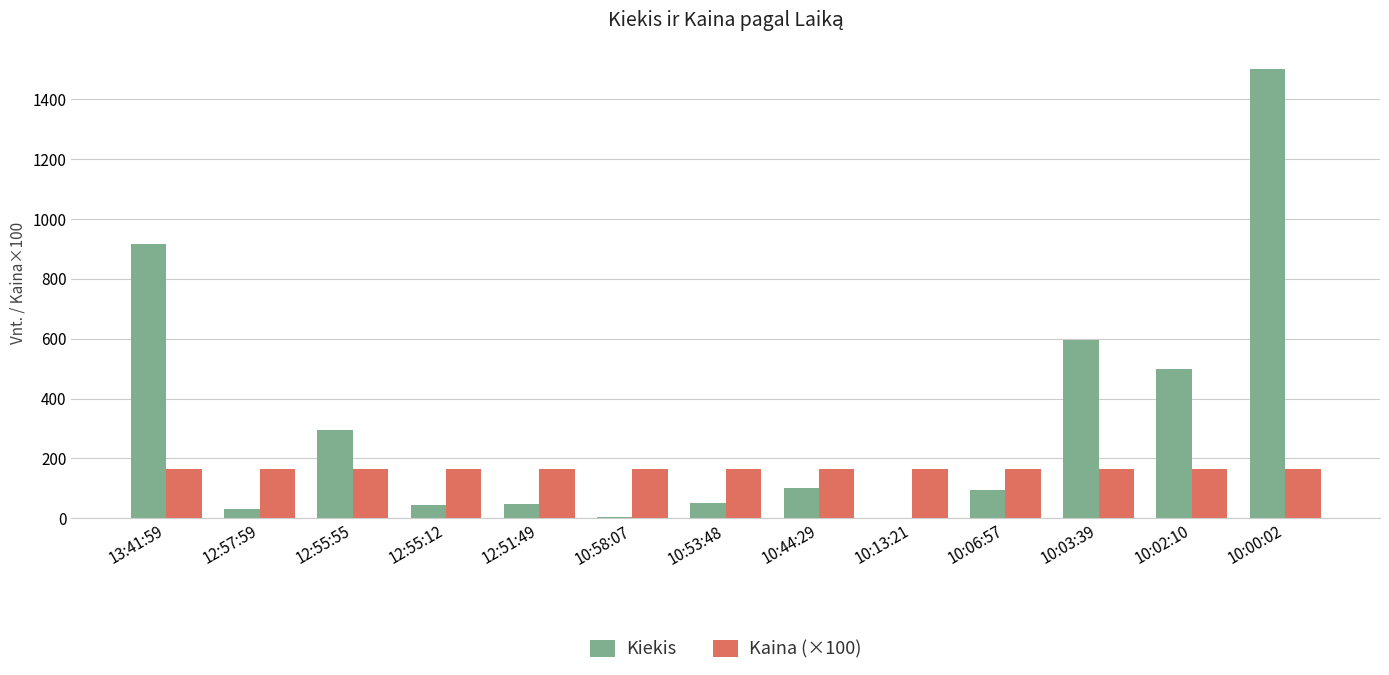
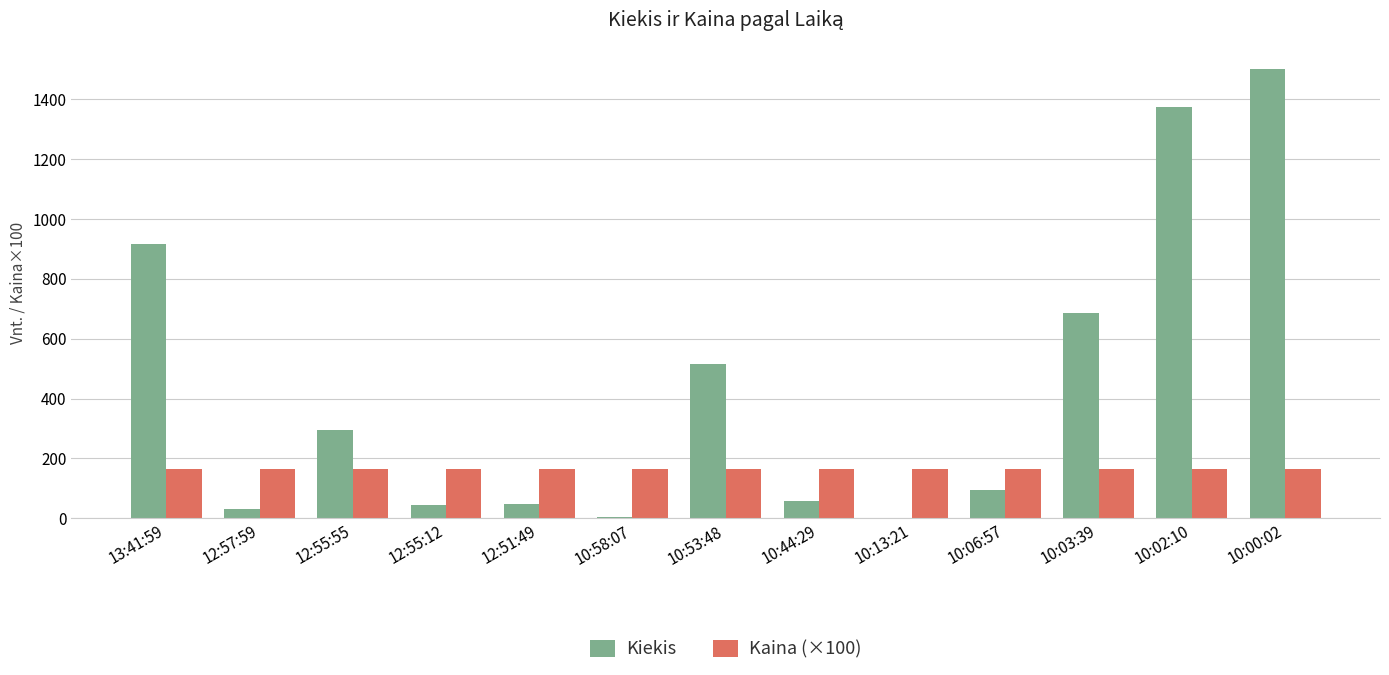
  {
    "Kiekis": {
      "13:41:59": 920,
      "12:57:59": 30,
      "12:55:55": 300,
      "12:55:12": 50,
      "12:51:49": 50,
-     "10:53:48": 50,
-     "10:44:29": 100,
+     "10:53:48": 520,
+     "10:44:29": 60,
      "10:06:57": 90,
-     "10:03:39": 600,
-     "10:02:10": 500,
+     "10:03:39": 690,
+     "10:02:10": 1370,
      "10:00:02": 1500
    },
    "Kaina (×100)": {
      "13:41:59": 160,
      "12:57:59": 160,
      "12:55:55": 160,
      "12:55:12": 160,
      "12:51:49": 160,
      "10:58:07": 160,
      "10:53:48": 160,
      "10:44:29": 160,
      "10:13:21": 160,
      "10:06:57": 160,
      "10:03:39": 160,
      "10:02:10": 160,
      "10:00:02": 160
    }
  }
